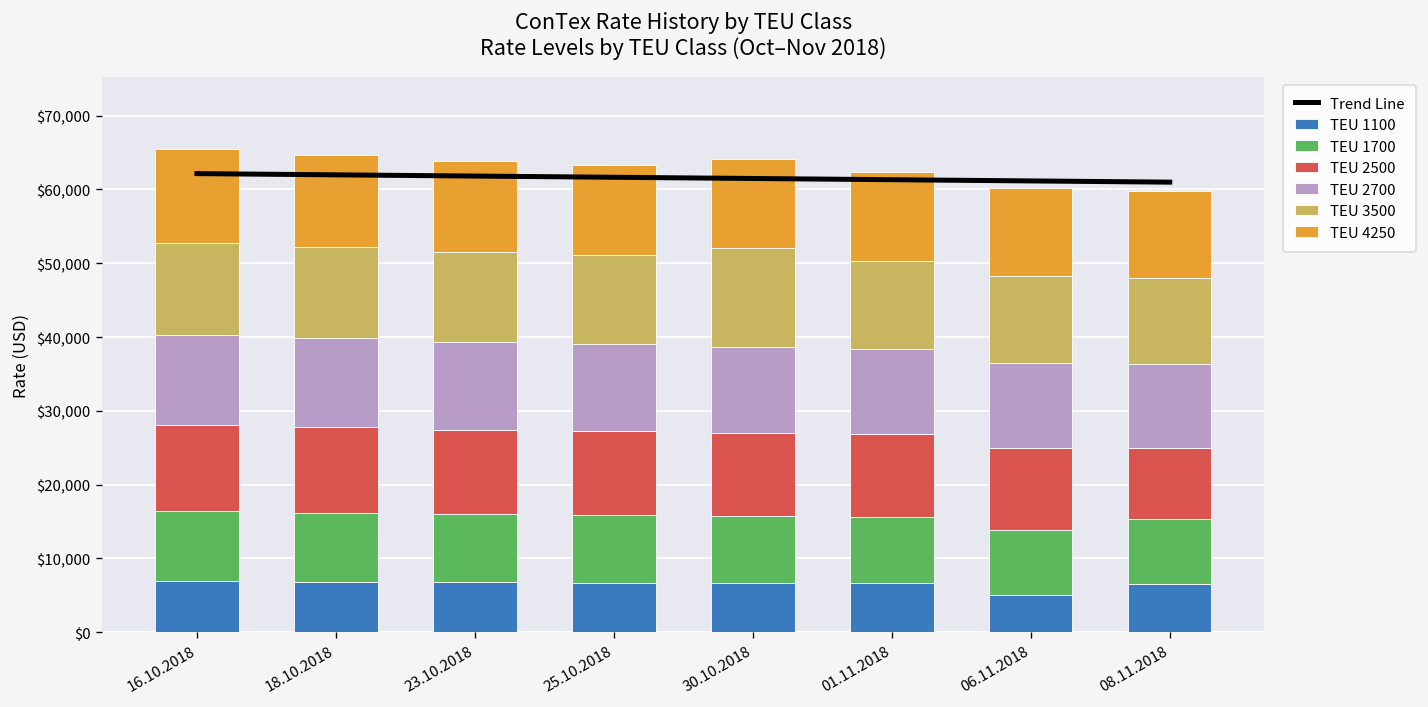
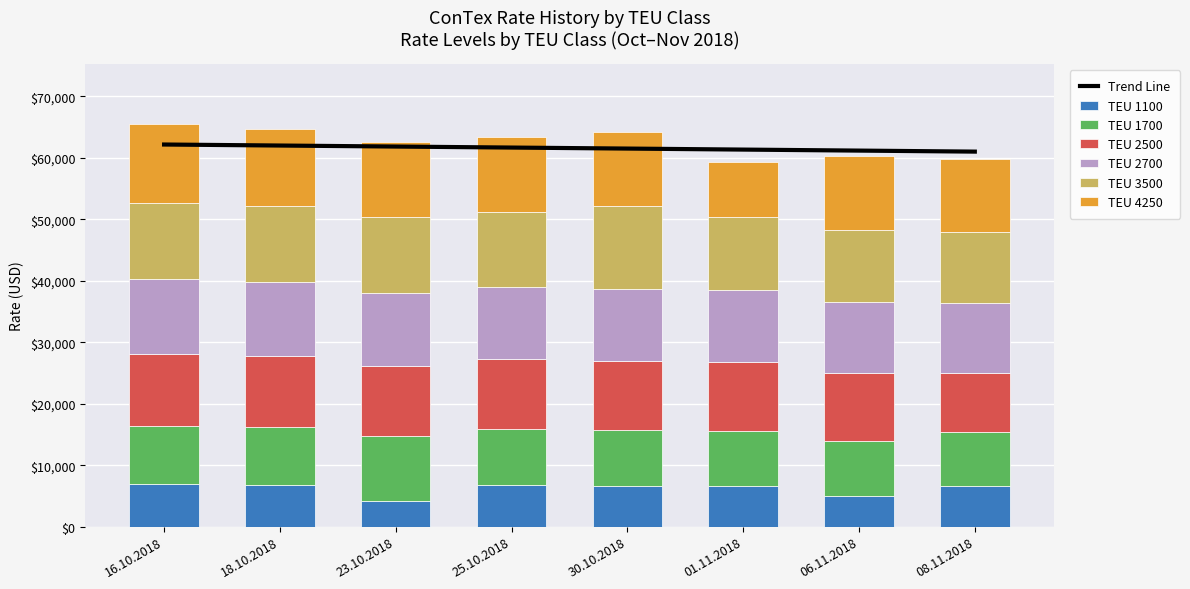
  {
    "Trend Line": {
      "16.10.2018": "$62,000",
      "18.10.2018": "$62,000",
      "23.10.2018": "$62,000",
      "25.10.2018": "$62,000",
      "30.10.2018": "$61,000",
      "01.11.2018": "$61,000",
      "06.11.2018": "$61,000",
      "08.11.2018": "$61,000"
    },
    "TEU 1100": {
      "16.10.2018": "$7,000",
      "18.10.2018": "$7,000",
-     "23.10.2018": "$7,000",
+     "23.10.2018": "$4,000",
      "25.10.2018": "$7,000",
      "30.10.2018": "$7,000",
      "01.11.2018": "$7,000",
      "06.11.2018": "$5,000",
      "08.11.2018": "$7,000"
    },
    "TEU 1700": {
      "16.10.2018": "$10,000",
      "18.10.2018": "$9,000",
-     "23.10.2018": "$9,000",
+     "23.10.2018": "$11,000",
      "25.10.2018": "$9,000",
      "30.10.2018": "$9,000",
      "01.11.2018": "$9,000",
      "06.11.2018": "$9,000",
      "08.11.2018": "$9,000"
    },
    "TEU 2500": {
      "16.10.2018": "$12,000",
      "18.10.2018": "$12,000",
      "23.10.2018": "$11,000",
      "25.10.2018": "$11,000",
      "30.10.2018": "$11,000",
      "01.11.2018": "$11,000",
      "06.11.2018": "$11,000",
      "08.11.2018": "$10,000"
    },
    "TEU 2700": {
      "16.10.2018": "$12,000",
      "18.10.2018": "$12,000",
      "23.10.2018": "$12,000",
      "25.10.2018": "$12,000",
      "30.10.2018": "$12,000",
      "01.11.2018": "$12,000",
      "06.11.2018": "$12,000",
      "08.11.2018": "$11,000"
    },
    "TEU 3500": {
      "16.10.2018": "$12,000",
      "18.10.2018": "$12,000",
      "23.10.2018": "$12,000",
      "25.10.2018": "$12,000",
      "30.10.2018": "$13,000",
      "01.11.2018": "$12,000",
      "06.11.2018": "$12,000",
      "08.11.2018": "$12,000"
    },
    "TEU 4250": {
      "16.10.2018": "$13,000",
      "18.10.2018": "$13,000",
      "23.10.2018": "$12,000",
      "25.10.2018": "$12,000",
      "30.10.2018": "$12,000",
-     "01.11.2018": "$12,000",
+     "01.11.2018": "$9,000",
      "06.11.2018": "$12,000",
      "08.11.2018": "$12,000"
    }
  }
